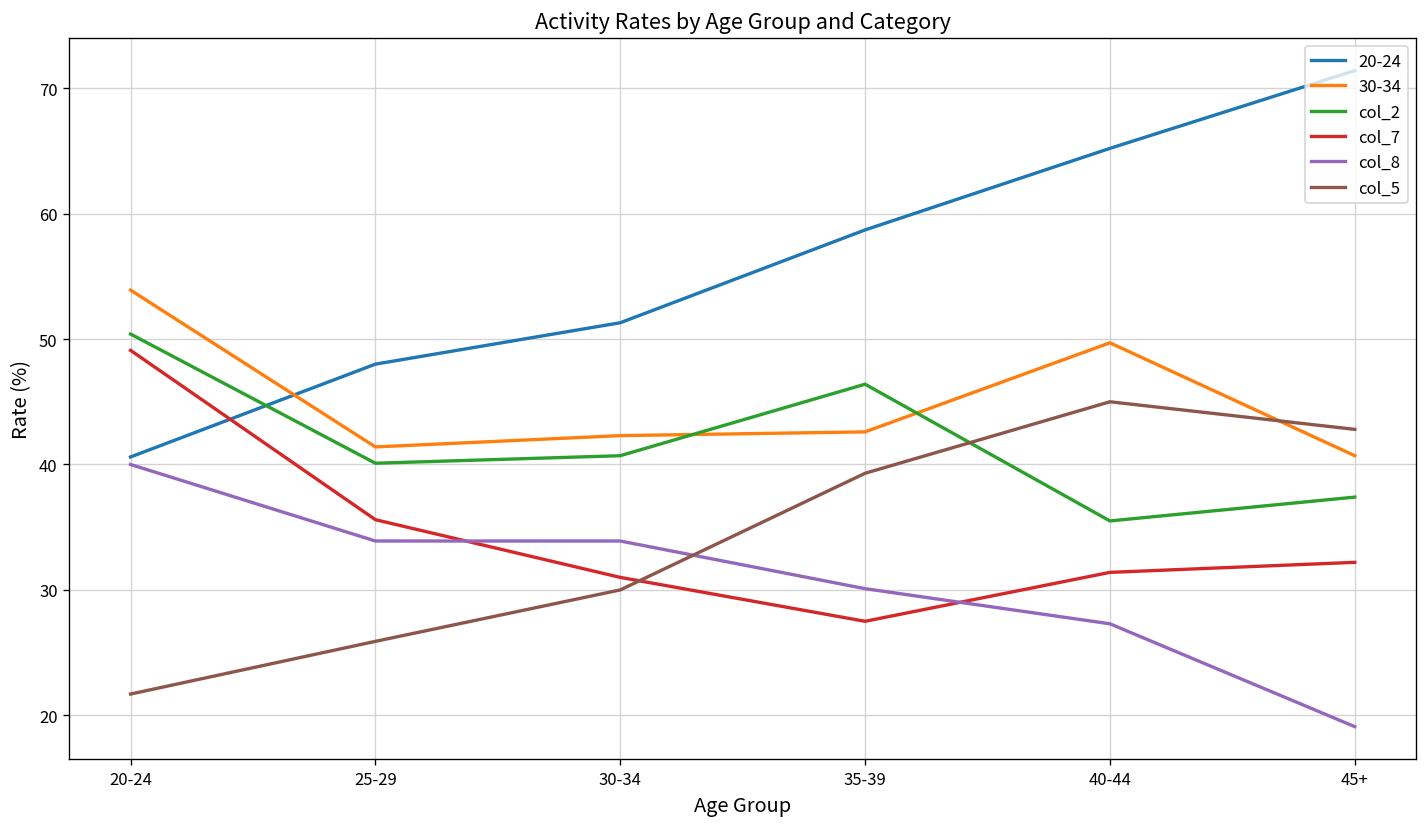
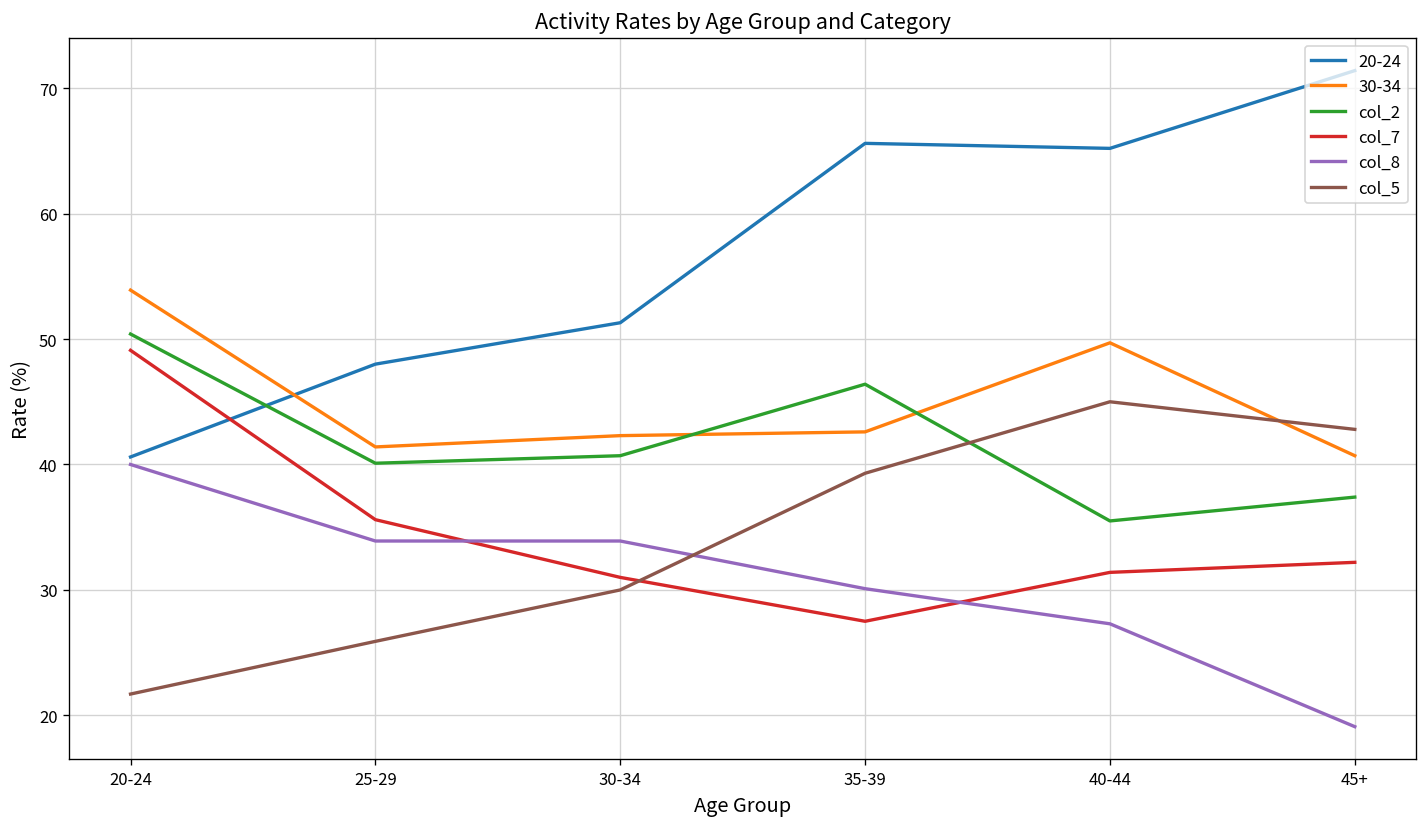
  {
    "20-24": {
      "20-24": 40.6,
      "25-29": 48.0,
      "30-34": 51.3,
-     "35-39": 58.7,
+     "35-39": 65.6,
      "40-44": 65.2
    },
    "30-34": {
      "20-24": 53.9,
      "25-29": 41.4,
      "30-34": 42.3,
      "35-39": 42.6,
      "40-44": 49.7,
      "45+": 40.7
    },
    "col_2": {
      "20-24": 50.4,
      "25-29": 40.1,
      "30-34": 40.7,
      "35-39": 46.4,
      "40-44": 35.5,
      "45+": 37.4
    },
    "col_7": {
      "20-24": 49.1,
      "25-29": 35.6,
      "30-34": 31.0,
      "35-39": 27.5,
      "40-44": 31.4,
      "45+": 32.2
    },
    "col_8": {
      "20-24": 40.0,
      "25-29": 33.9,
      "30-34": 33.9,
      "35-39": 30.1,
      "40-44": 27.3,
      "45+": 19.1
    },
    "col_5": {
      "20-24": 21.7,
      "25-29": 25.9,
      "30-34": 30.0,
      "35-39": 39.3,
      "40-44": 45.0,
      "45+": 42.8
    }
  }
